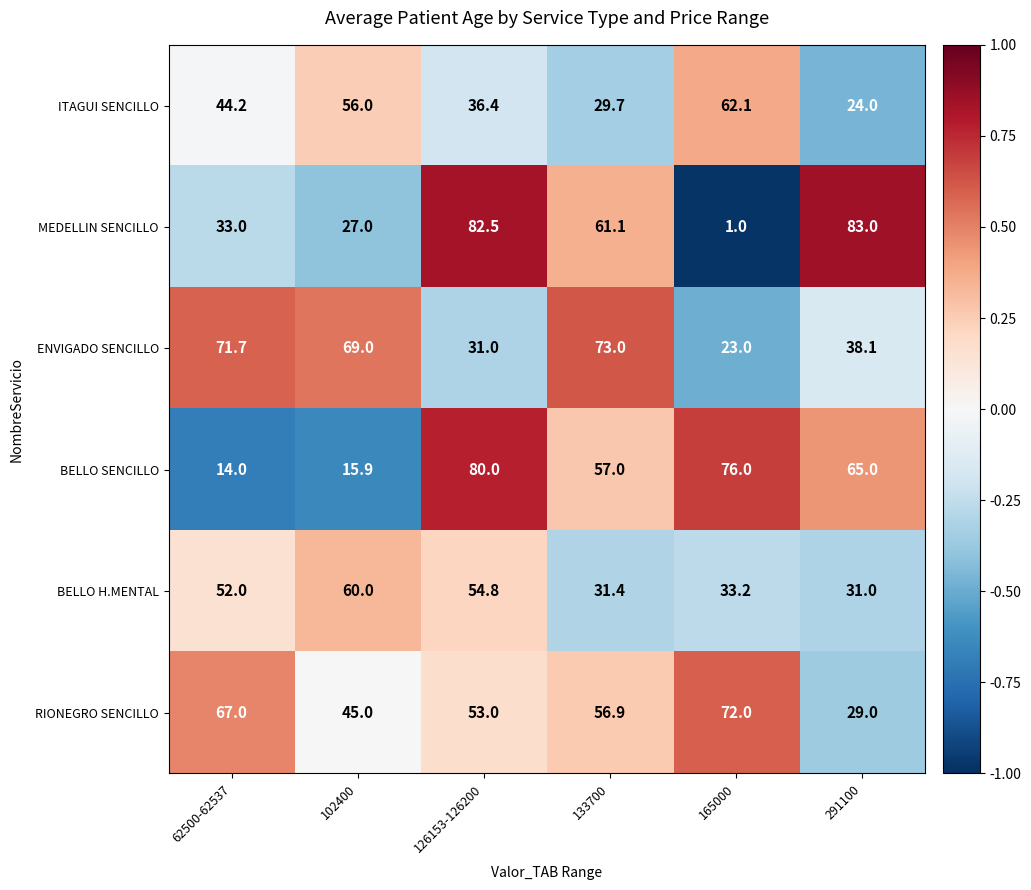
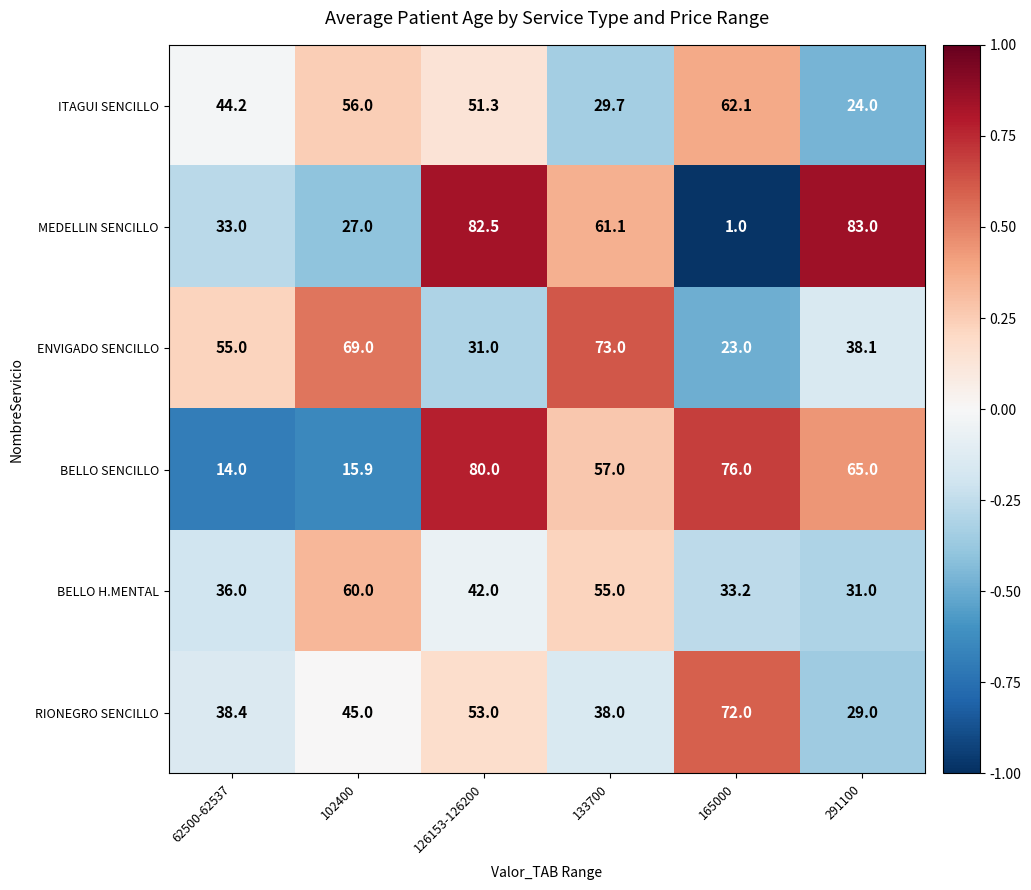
  {
    "ITAGUI SENCILLO": {
      "62500-62537": 44.2,
      "102400": 56.0,
-     "126153-126200": 36.4,
+     "126153-126200": 51.3,
      "133700": 29.7,
      "165000": 62.1,
      "291100": 24.0
    },
    "MEDELLIN SENCILLO": {
      "62500-62537": 33.0,
      "102400": 27.0,
      "126153-126200": 82.5,
      "133700": 61.1,
      "165000": 1.0,
      "291100": 83.0
    },
    "ENVIGADO SENCILLO": {
-     "62500-62537": 71.7,
+     "62500-62537": 55.0,
      "102400": 69.0,
      "126153-126200": 31.0,
      "133700": 73.0,
      "165000": 23.0,
      "291100": 38.1
    },
    "BELLO SENCILLO": {
      "62500-62537": 14.0,
      "102400": 15.9,
      "126153-126200": 80.0,
      "133700": 57.0,
      "165000": 76.0,
      "291100": 65.0
    },
    "BELLO H.MENTAL": {
-     "62500-62537": 52.0,
+     "62500-62537": 36.0,
      "102400": 60.0,
-     "126153-126200": 54.8,
-     "133700": 31.4,
+     "126153-126200": 42.0,
+     "133700": 55.0,
      "165000": 33.2,
      "291100": 31.0
    },
    "RIONEGRO SENCILLO": {
-     "62500-62537": 67.0,
+     "62500-62537": 38.4,
      "102400": 45.0,
      "126153-126200": 53.0,
-     "133700": 56.9,
+     "133700": 38.0,
      "165000": 72.0,
      "291100": 29.0
    }
  }
